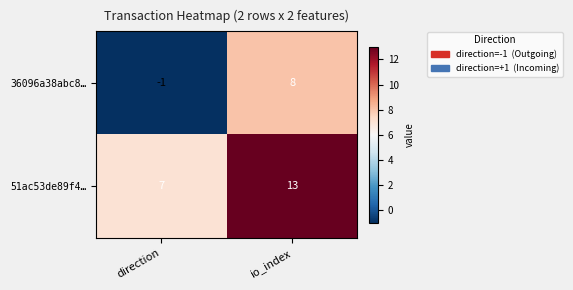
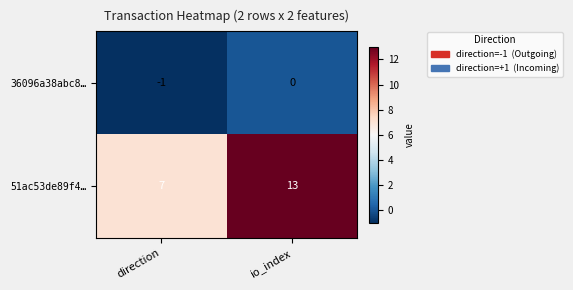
  {
    "36096a38abc8…": {
      "direction": -1,
-     "io_index": 8
+     "io_index": 0
    },
    "51ac53de89f4…": {
      "io_index": 13
    }
  }
